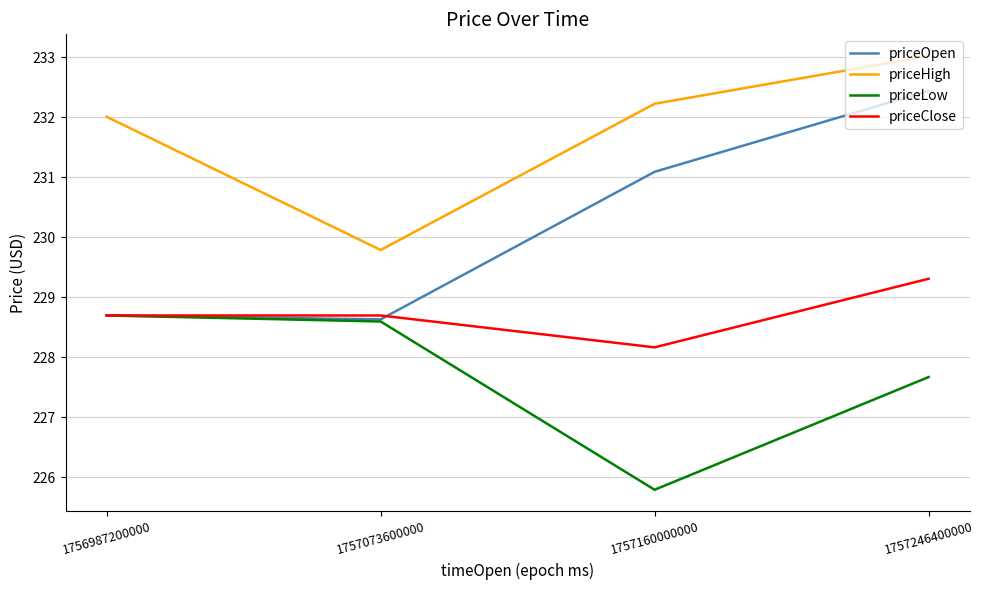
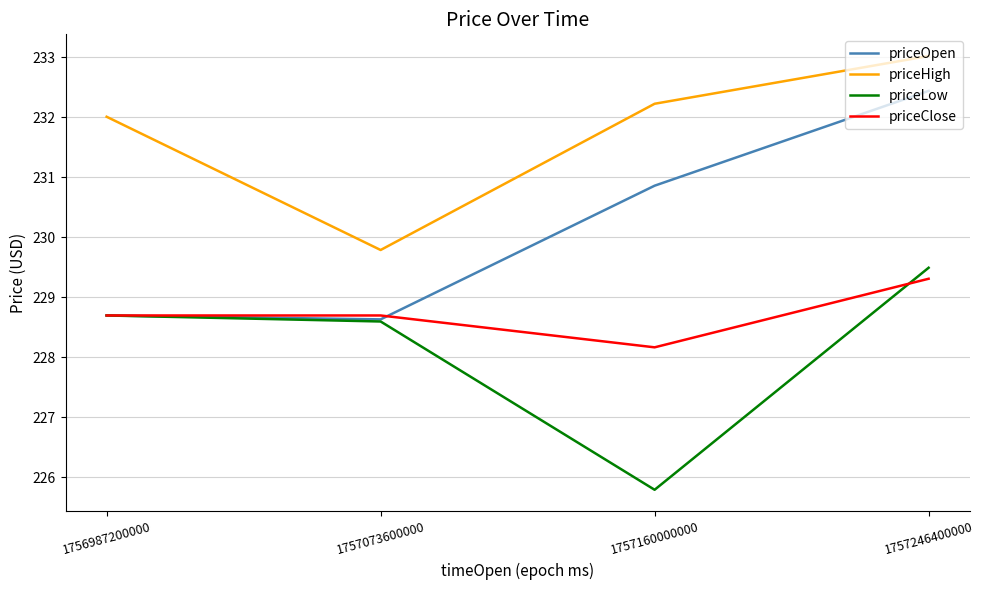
  {
    "priceOpen": {
-     "1757160000000": 231.1
+     "1757160000000": 230.9
    },
    "priceHigh": {
      "1756987200000": 232.0,
      "1757073600000": 229.8,
      "1757160000000": 232.2
    },
    "priceLow": {
      "1757160000000": 225.8,
-     "1757246400000": 227.7
+     "1757246400000": 229.5
    },
    "priceClose": {
      "1757073600000": 228.7,
      "1757160000000": 228.2,
      "1757246400000": 229.3
    }
  }
